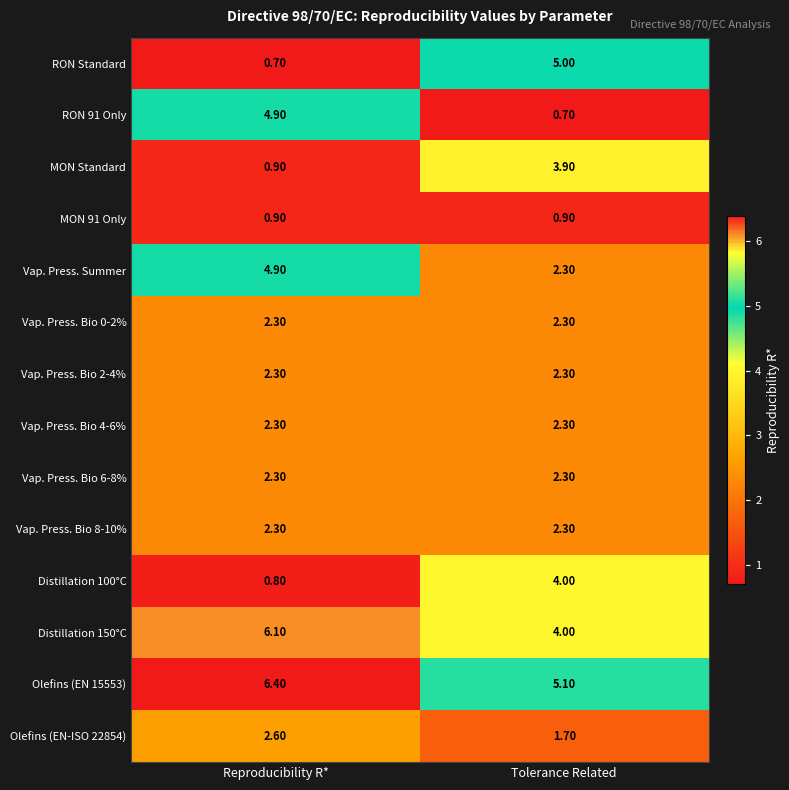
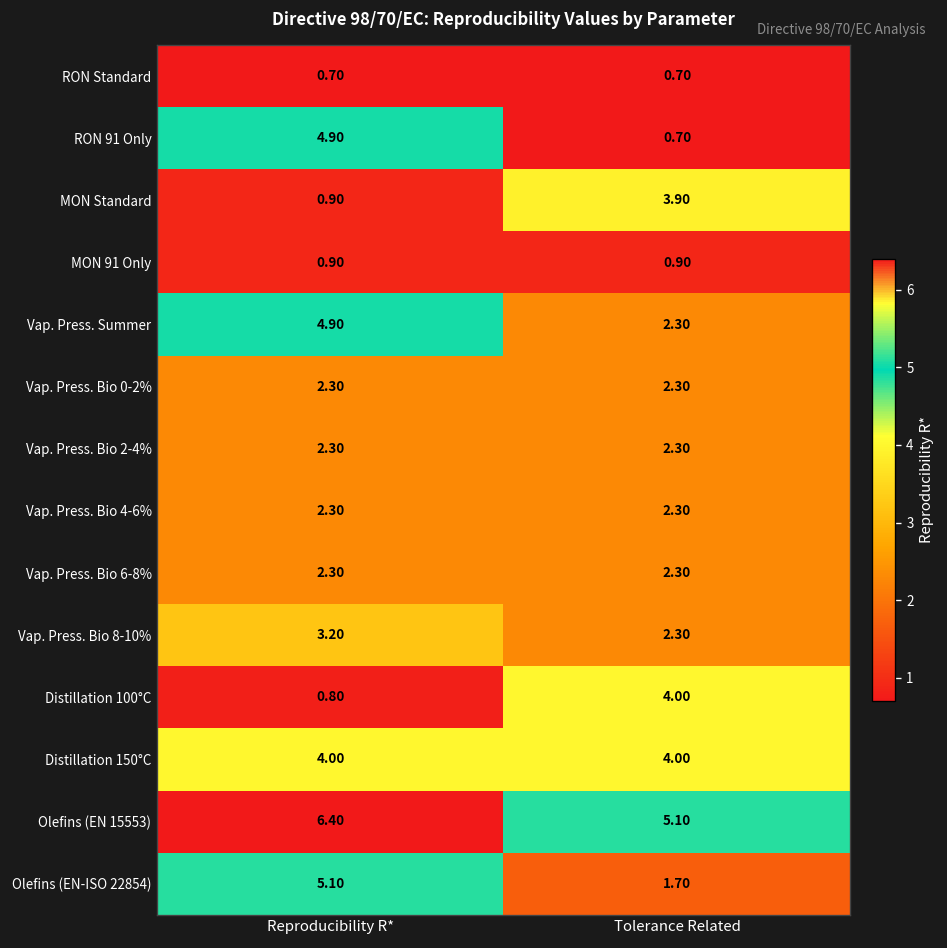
  {
    "RON Standard": {
      "Reproducibility R*": 0.70,
-     "Tolerance Related": 5.00
+     "Tolerance Related": 0.70
    },
    "RON 91 Only": {
      "Reproducibility R*": 4.90,
      "Tolerance Related": 0.70
    },
    "MON Standard": {
      "Reproducibility R*": 0.90,
      "Tolerance Related": 3.90
    },
    "MON 91 Only": {
      "Reproducibility R*": 0.90,
      "Tolerance Related": 0.90
    },
    "Vap. Press. Summer": {
      "Reproducibility R*": 4.90,
      "Tolerance Related": 2.30
    },
    "Vap. Press. Bio 0-2%": {
      "Reproducibility R*": 2.30,
      "Tolerance Related": 2.30
    },
    "Vap. Press. Bio 2-4%": {
      "Reproducibility R*": 2.30,
      "Tolerance Related": 2.30
    },
    "Vap. Press. Bio 4-6%": {
      "Reproducibility R*": 2.30,
      "Tolerance Related": 2.30
    },
    "Vap. Press. Bio 6-8%": {
      "Reproducibility R*": 2.30,
      "Tolerance Related": 2.30
    },
    "Vap. Press. Bio 8-10%": {
-     "Reproducibility R*": 2.30,
+     "Reproducibility R*": 3.20,
      "Tolerance Related": 2.30
    },
    "Distillation 100°C": {
      "Reproducibility R*": 0.80,
      "Tolerance Related": 4.00
    },
    "Distillation 150°C": {
-     "Reproducibility R*": 6.10,
+     "Reproducibility R*": 4.00,
      "Tolerance Related": 4.00
    },
    "Olefins (EN 15553)": {
      "Reproducibility R*": 6.40,
      "Tolerance Related": 5.10
    },
    "Olefins (EN-ISO 22854)": {
-     "Reproducibility R*": 2.60,
+     "Reproducibility R*": 5.10,
      "Tolerance Related": 1.70
    }
  }
